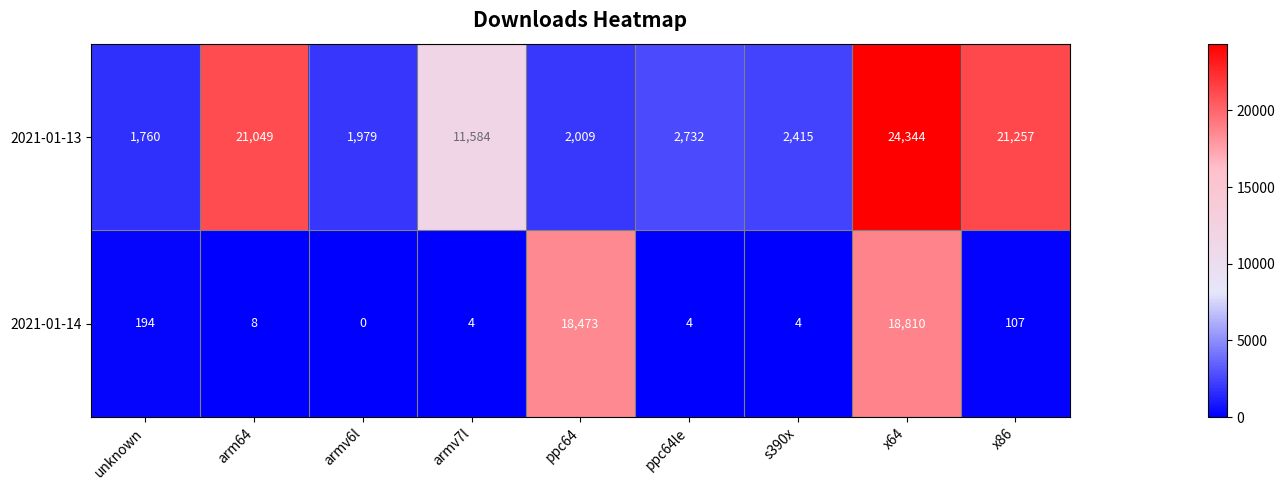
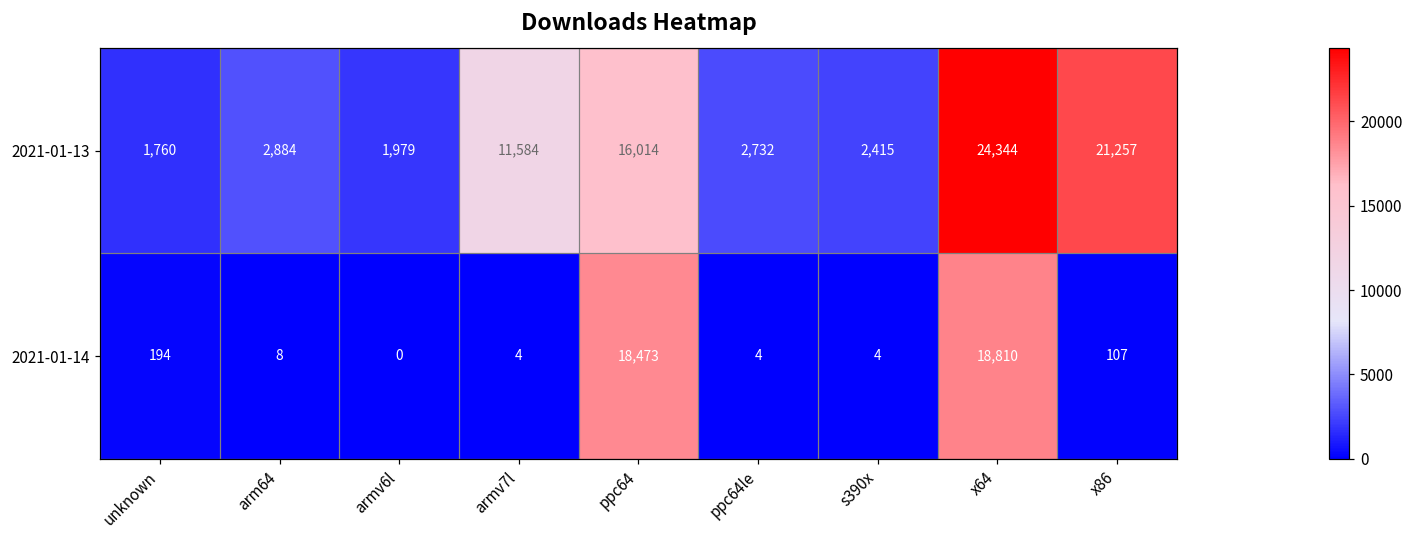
  {
    "2021-01-13": {
      "unknown": "1,760",
-     "arm64": "21,049",
+     "arm64": "2,884",
      "armv6l": "1,979",
      "armv7l": "11,584",
-     "ppc64": "2,009",
+     "ppc64": "16,014",
      "ppc64le": "2,732",
      "s390x": "2,415",
      "x64": "24,344",
      "x86": "21,257"
    },
    "2021-01-14": {
      "unknown": "194",
      "arm64": "8",
      "armv6l": "0",
      "armv7l": "4",
      "ppc64": "18,473",
      "ppc64le": "4",
      "s390x": "4",
      "x64": "18,810",
      "x86": "107"
    }
  }
